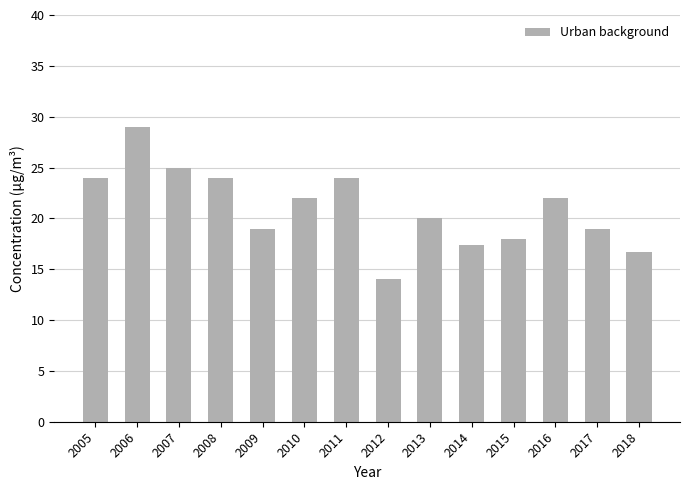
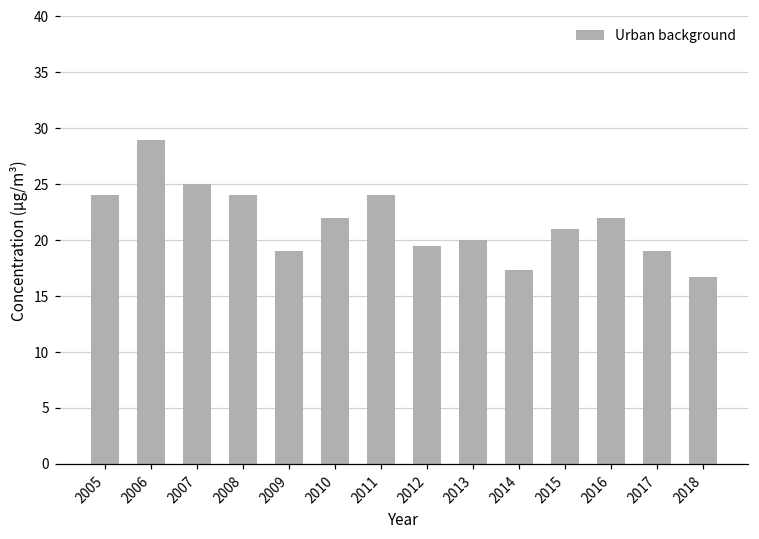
  {
    "2005": 24.0,
    "2006": 29.0,
    "2007": 25.0,
    "2008": 24.0,
    "2009": 19.0,
    "2010": 22.0,
    "2011": 24.0,
-   "2012": 14.0,
+   "2012": 19.5,
    "2013": 20.0,
    "2014": 17.4,
-   "2015": 18,
+   "2015": 21,
    "2016": 22.0,
    "2017": 19.0,
    "2018": 16.7
  }
